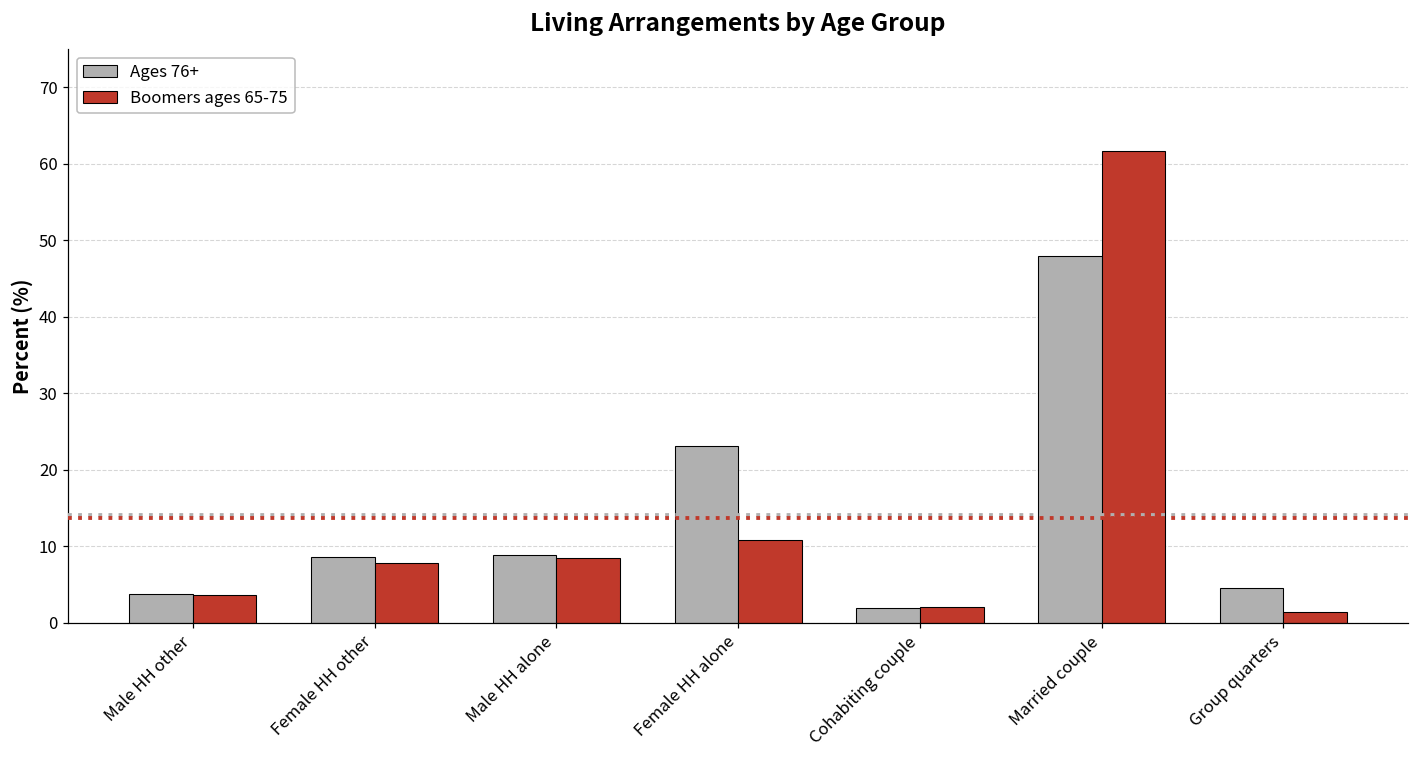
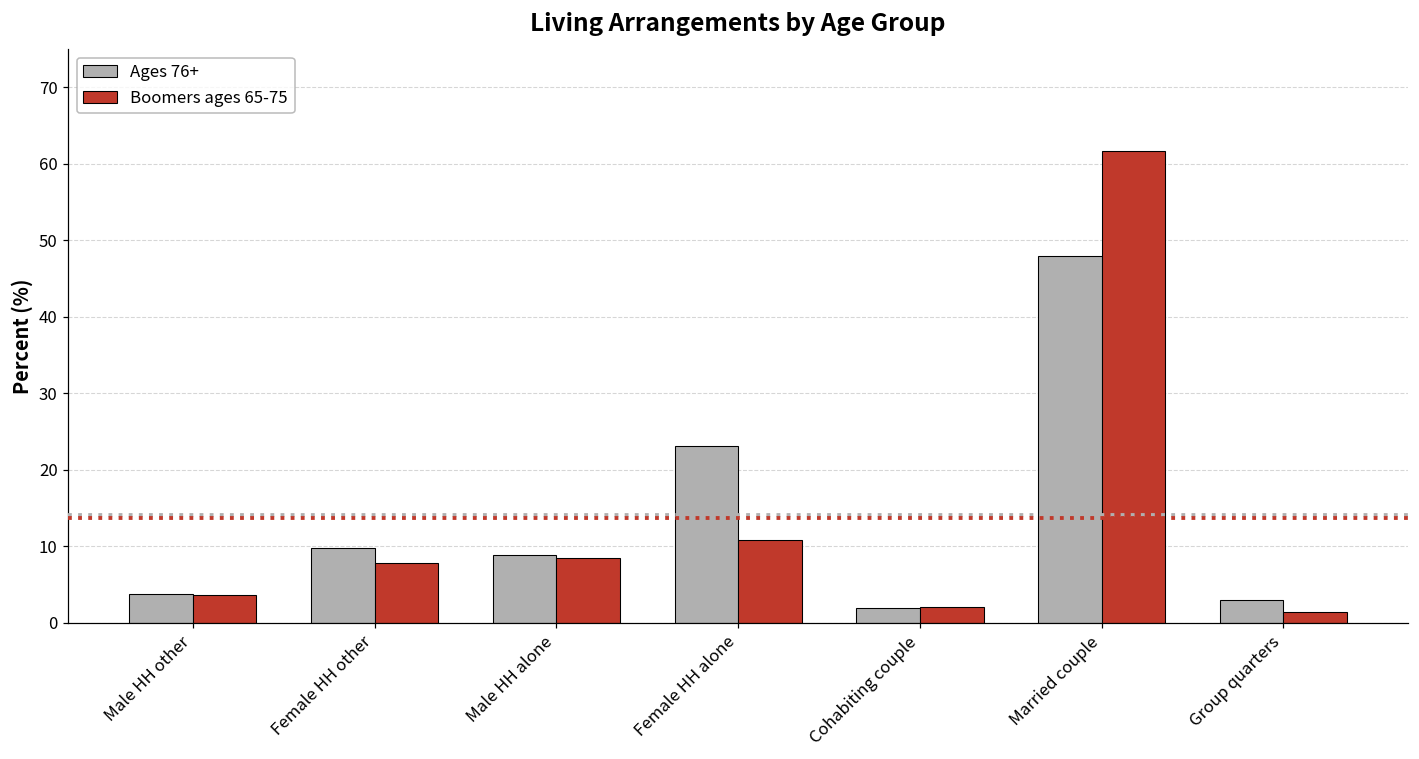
  {
    "Ages 76+": {
      "Male HH other": 4,
-     "Female HH other": 9,
+     "Female HH other": 10,
      "Male HH alone": 9,
      "Female HH alone": 23,
      "Cohabiting couple": 2,
      "Married couple": 48,
-     "Group quarters": 5
+     "Group quarters": 3
    },
    "Boomers ages 65-75": {
      "Male HH other": 4,
      "Female HH other": 8,
      "Male HH alone": 9,
      "Female HH alone": 11,
      "Cohabiting couple": 2,
      "Married couple": 62,
      "Group quarters": 1
    }
  }
